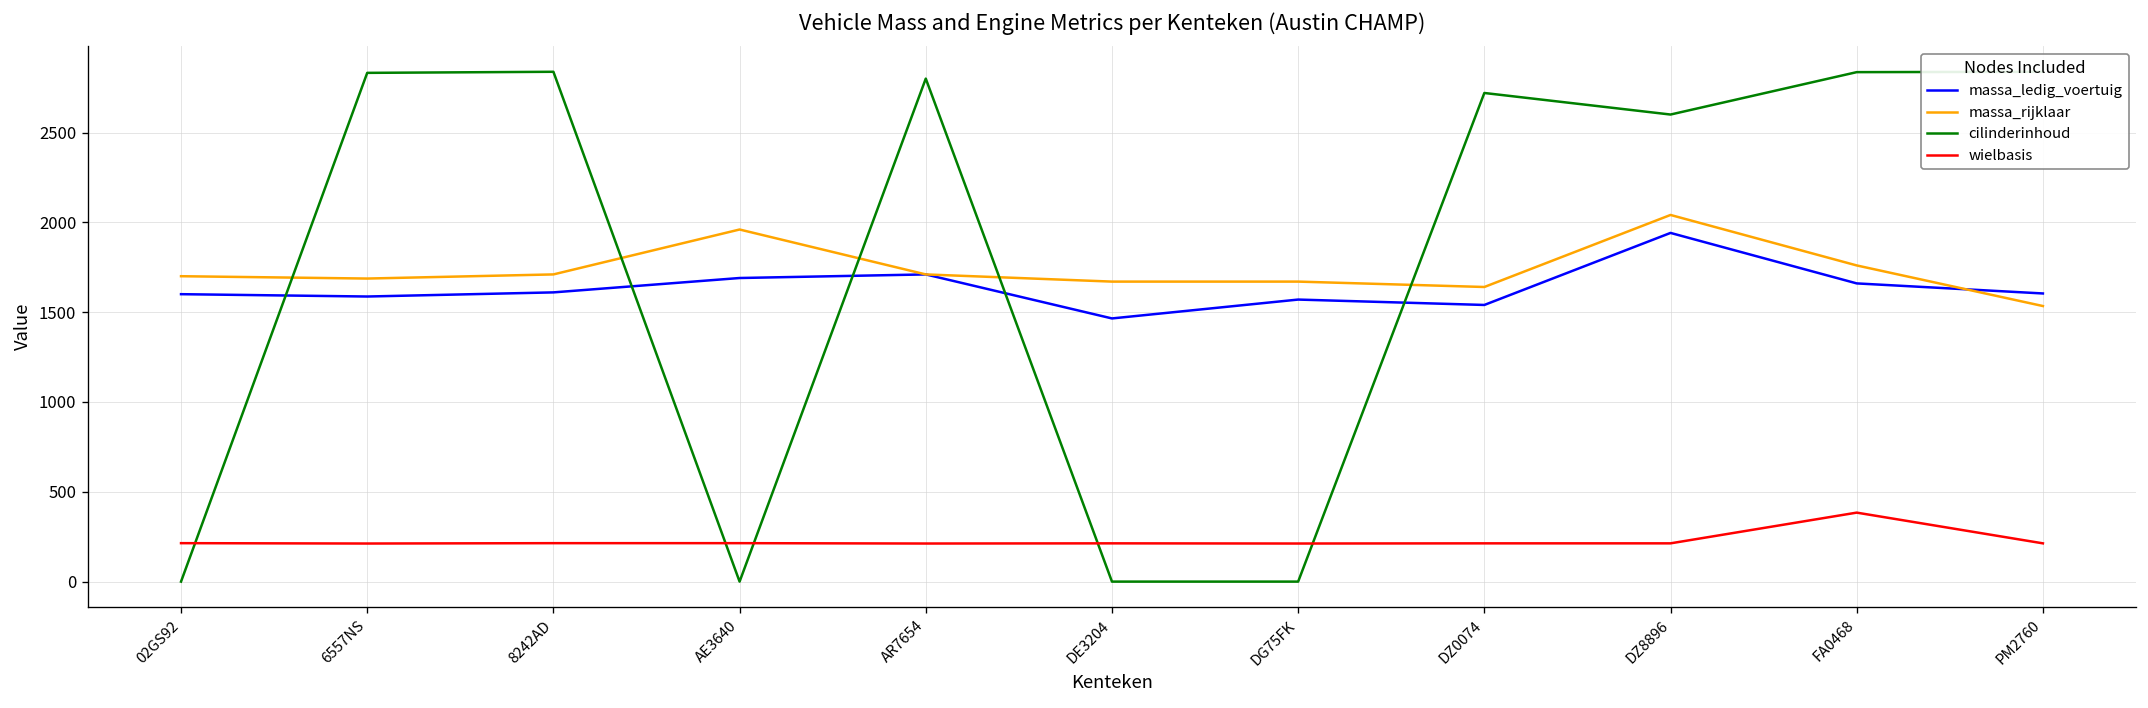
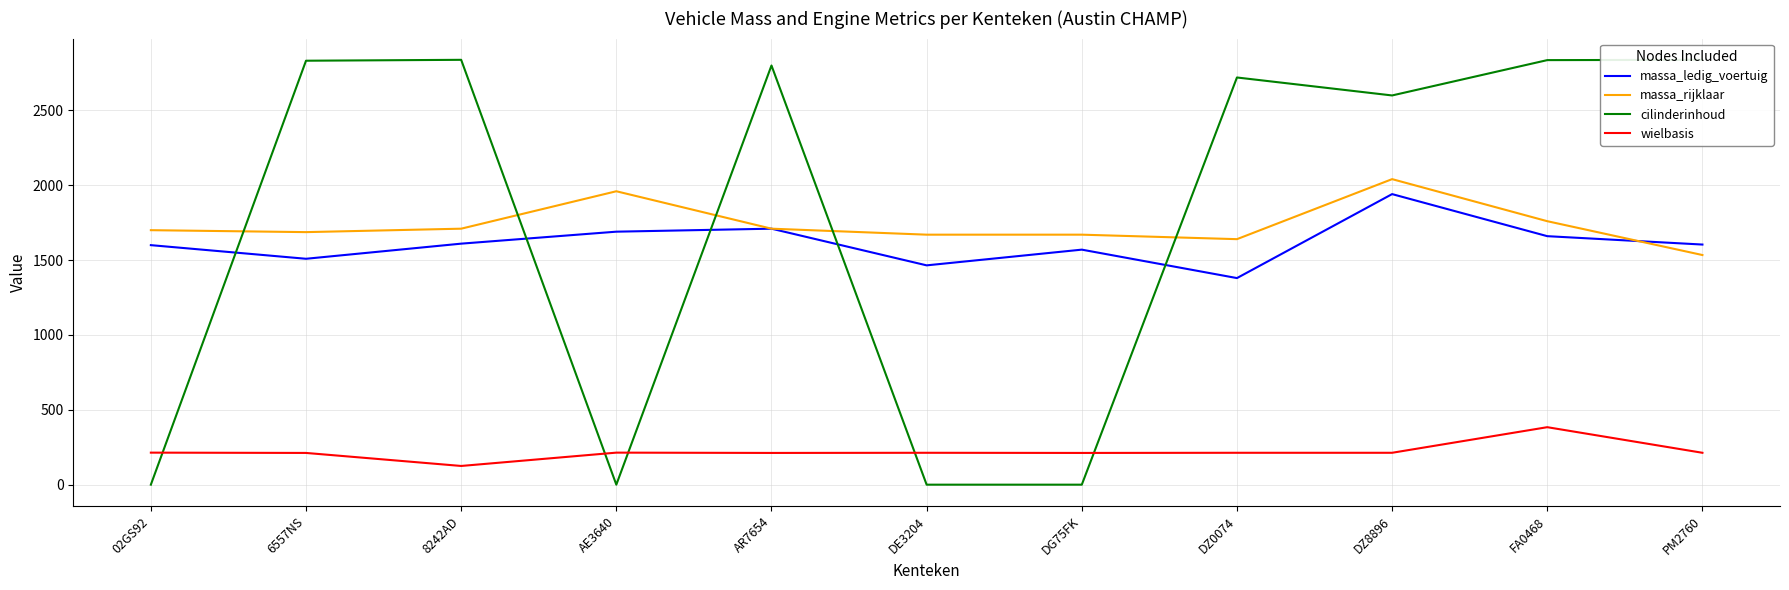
  {
    "massa_ledig_voertuig": {
      "02GS92": 1600,
-     "6557NS": 1590,
+     "6557NS": 1510,
      "8242AD": 1610,
      "AE3640": 1690,
      "DE3204": 1470,
      "DG75FK": 1570,
-     "DZ0074": 1540,
+     "DZ0074": 1380,
      "DZ8896": 1940,
      "FA0468": 1660,
      "PM2760": 1600
    },
    "massa_rijklaar": {
      "02GS92": 1700,
      "6557NS": 1690,
      "8242AD": 1710,
      "AE3640": 1960,
      "DE3204": 1670,
      "DG75FK": 1670,
      "DZ0074": 1640,
      "DZ8896": 2040,
      "FA0468": 1760,
      "PM2760": 1530
    },
    "cilinderinhoud": {
      "02GS92": 0,
      "6557NS": 2830,
      "8242AD": 2840,
      "AE3640": 0,
      "AR7654": 2800,
      "DE3204": 0,
      "DG75FK": 0,
      "DZ0074": 2720,
      "DZ8896": 2600,
      "FA0468": 2840
    },
    "wielbasis": {
      "02GS92": 210,
      "6557NS": 210,
-     "8242AD": 210,
+     "8242AD": 130,
      "AE3640": 210,
      "AR7654": 210,
      "DE3204": 210,
      "DG75FK": 210,
      "DZ0074": 210,
      "DZ8896": 210,
      "FA0468": 380,
      "PM2760": 210
    }
  }
